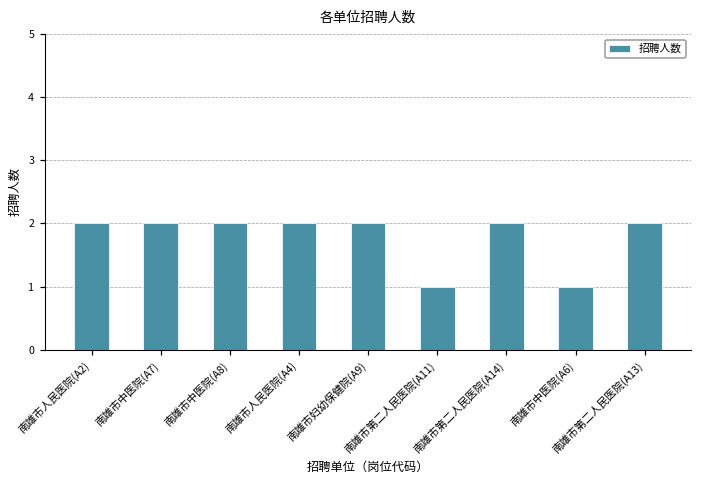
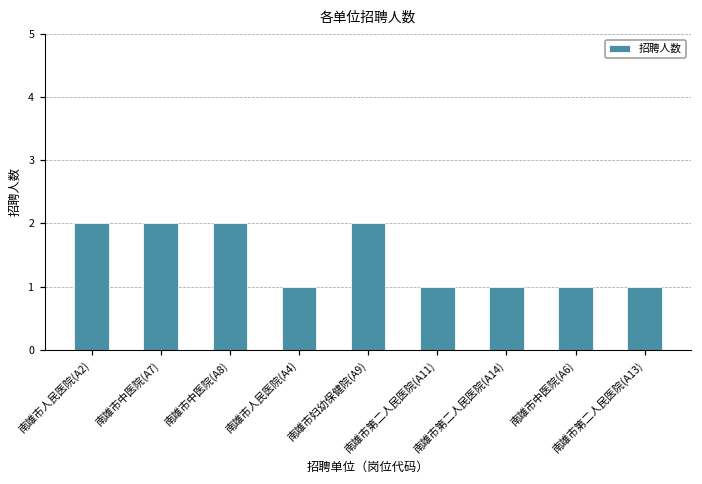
  {
    "南雄市人民医院(A2)": 2,
    "南雄市中医院(A7)": 2,
    "南雄市中医院(A8)": 2,
-   "南雄市人民医院(A4)": 2,
+   "南雄市人民医院(A4)": 1,
    "南雄市妇幼保健院(A9)": 2,
    "南雄市第二人民医院(A11)": 1,
-   "南雄市第二人民医院(A14)": 2,
+   "南雄市第二人民医院(A14)": 1,
    "南雄市中医院(A6)": 1,
-   "南雄市第二人民医院(A13)": 2
+   "南雄市第二人民医院(A13)": 1
  }
